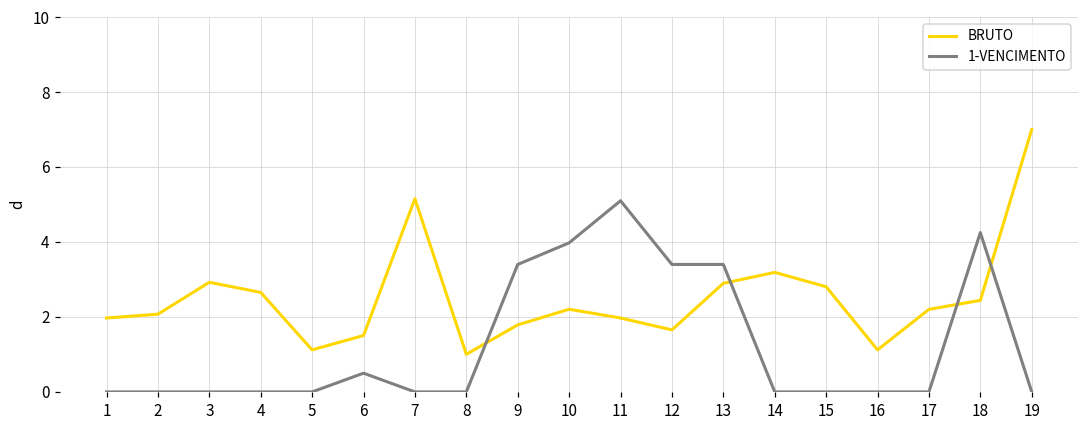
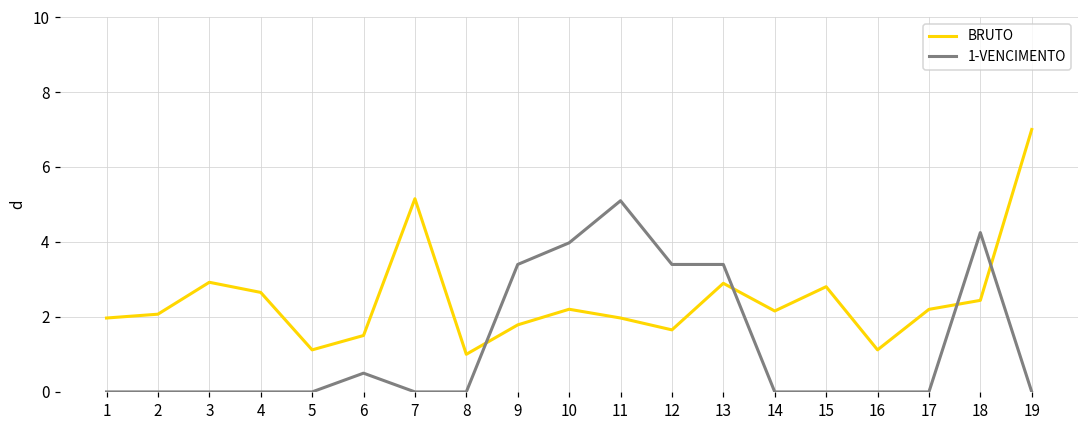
  {
    "BRUTO": {
      "1": 2.0,
      "2": 2.1,
      "3": 2.9,
      "4": 2.7,
      "5": 1.1,
      "6": 1.5,
      "7": 5.2,
      "8": 1.0,
      "9": 1.8,
      "10": 2.2,
      "11": 2.0,
      "12": 1.7,
      "13": 2.9,
-     "14": 3.2,
+     "14": 2.2,
      "15": 2.8,
      "16": 1.1,
      "17": 2.2,
      "18": 2.4,
      "19": 7.0
    },
    "1-VENCIMENTO": {
      "1": 0.0,
      "2": 0.0,
      "3": 0.0,
      "4": 0.0,
      "5": 0.0,
      "6": 0.5,
      "7": 0.0,
      "8": 0.0,
      "9": 3.4,
      "10": 4.0,
      "11": 5.1,
      "12": 3.4,
      "13": 3.4,
      "14": 0.0,
      "15": 0.0,
      "16": 0.0,
      "17": 0.0,
      "18": 4.3,
      "19": 0.0
    }
  }
